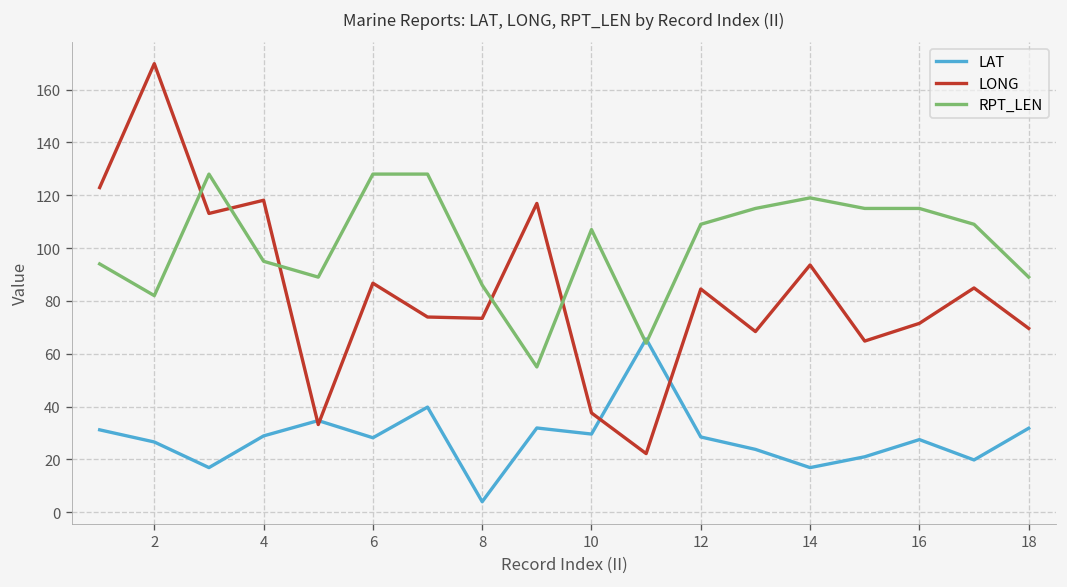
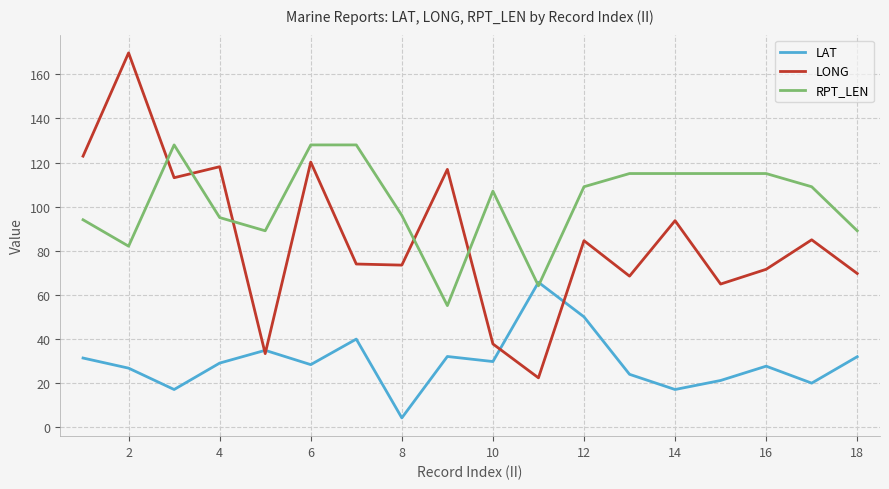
  {
    "LAT": {
      "2": 27,
      "4": 29,
      "6": 28,
      "8": 4,
      "10": 30,
-     "12": 29,
+     "12": 50,
      "14": 17,
      "16": 28,
      "18": 32
    },
    "LONG": {
      "2": 170,
      "4": 118,
-     "6": 87,
+     "6": 120,
      "8": 73,
      "10": 38,
      "12": 85,
      "14": 94,
      "16": 72,
      "18": 70
    },
    "RPT_LEN": {
      "2": 82,
      "4": 95,
      "6": 128,
-     "8": 86,
+     "8": 96,
      "10": 107,
      "12": 109,
-     "14": 119,
+     "14": 115,
      "16": 115,
      "18": 89
    }
  }
